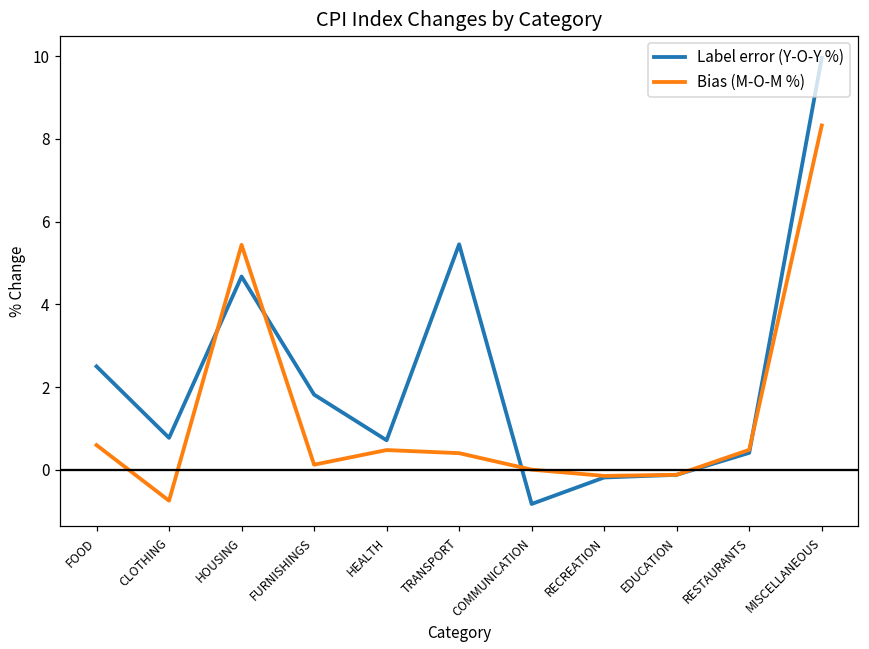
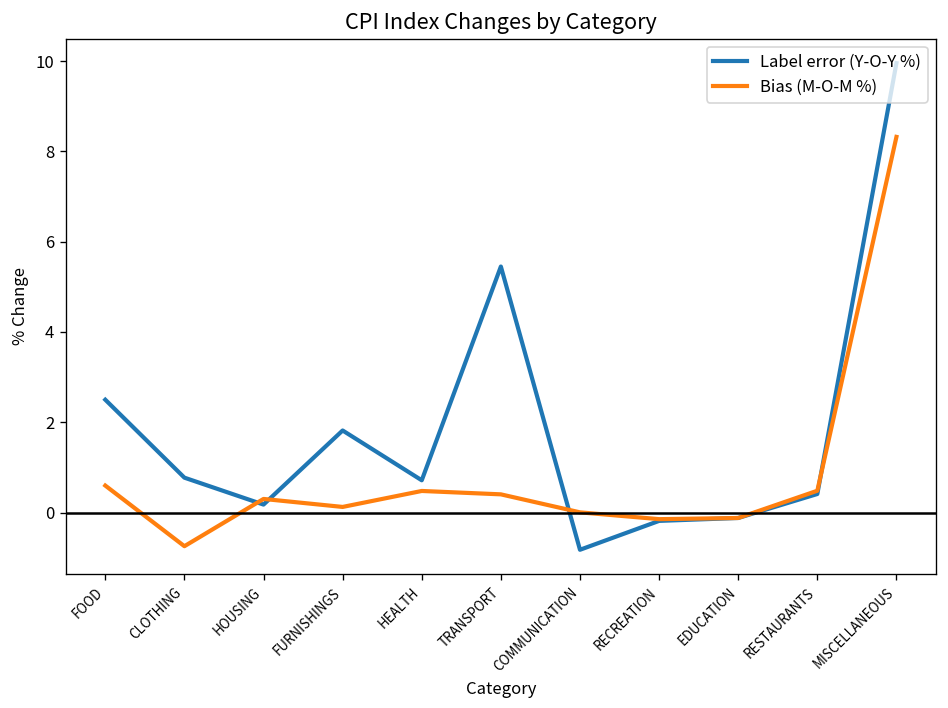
  {
    "Label error (Y-O-Y %)": {
      "FOOD": 2.5,
      "CLOTHING": 0.8,
-     "HOUSING": 4.7,
+     "HOUSING": 0.2,
      "FURNISHINGS": 1.8,
      "HEALTH": 0.7,
      "TRANSPORT": 5.5,
      "COMMUNICATION": -0.8,
      "RESTAURANTS": 0.4
    },
    "Bias (M-O-M %)": {
      "FOOD": 0.6,
      "CLOTHING": -0.7,
-     "HOUSING": 5.4,
+     "HOUSING": 0.3,
      "FURNISHINGS": 0.1,
      "HEALTH": 0.5,
      "TRANSPORT": 0.4,
      "COMMUNICATION": 0.0,
      "RESTAURANTS": 0.5,
      "MISCELLANEOUS": 8.3
    }
  }
